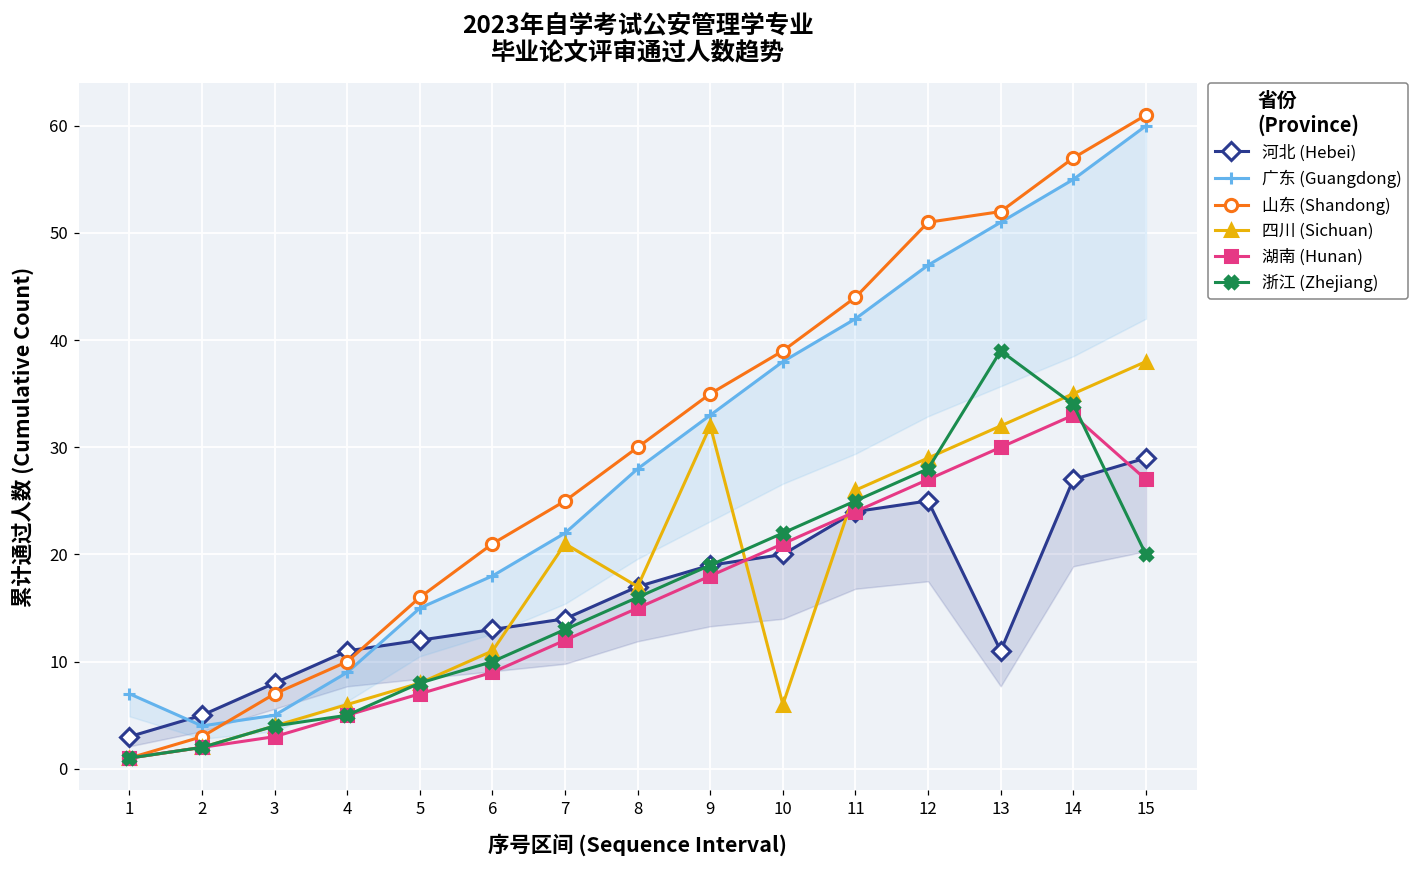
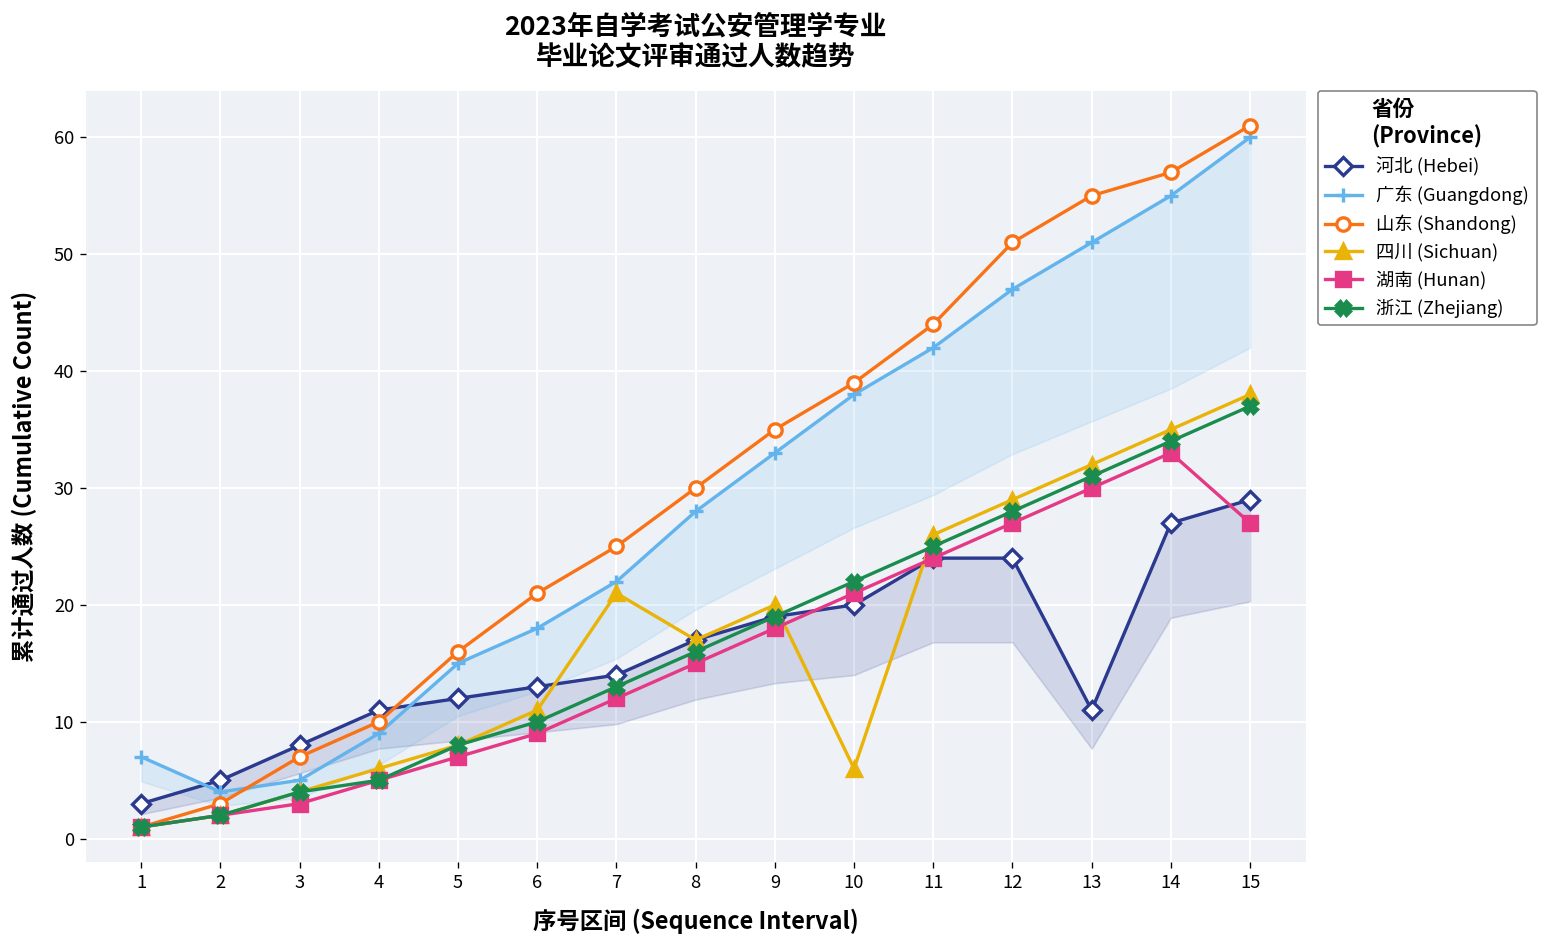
  {
    "河北 (Hebei)": {
      "1": 3,
      "2": 5,
      "3": 8,
      "4": 11,
      "5": 12,
      "6": 13,
      "7": 14,
      "10": 20,
-     "12": 25,
+     "12": 24,
      "13": 11,
      "14": 27,
      "15": 29
    },
    "广东 (Guangdong)": {
      "1": 7,
      "2": 4,
      "3": 5,
      "4": 9,
      "5": 15,
      "6": 18,
      "7": 22,
      "8": 28,
      "9": 33,
      "10": 38,
      "11": 42,
      "12": 47,
      "13": 51,
      "14": 55,
      "15": 60
    },
    "山东 (Shandong)": {
      "2": 3,
      "3": 7,
      "4": 10,
      "5": 16,
      "6": 21,
      "7": 25,
      "8": 30,
      "9": 35,
      "10": 39,
      "11": 44,
      "12": 51,
-     "13": 52,
+     "13": 55,
      "14": 57,
      "15": 61
    },
    "四川 (Sichuan)": {
      "4": 6,
      "6": 11,
      "7": 21,
-     "9": 32,
+     "9": 20,
      "10": 6,
      "11": 26,
      "12": 29,
      "13": 32,
      "14": 35,
      "15": 38
    },
    "湖南 (Hunan)": {
      "3": 3,
      "5": 7,
      "6": 9,
      "7": 12,
      "8": 15,
      "9": 18,
      "10": 21,
      "12": 27,
      "13": 30,
      "14": 33,
      "15": 27
    },
    "浙江 (Zhejiang)": {
      "6": 10,
      "7": 13,
      "8": 16,
      "10": 22,
      "11": 25,
      "12": 28,
-     "13": 39,
+     "13": 31,
      "14": 34,
-     "15": 20
+     "15": 37
    }
  }
